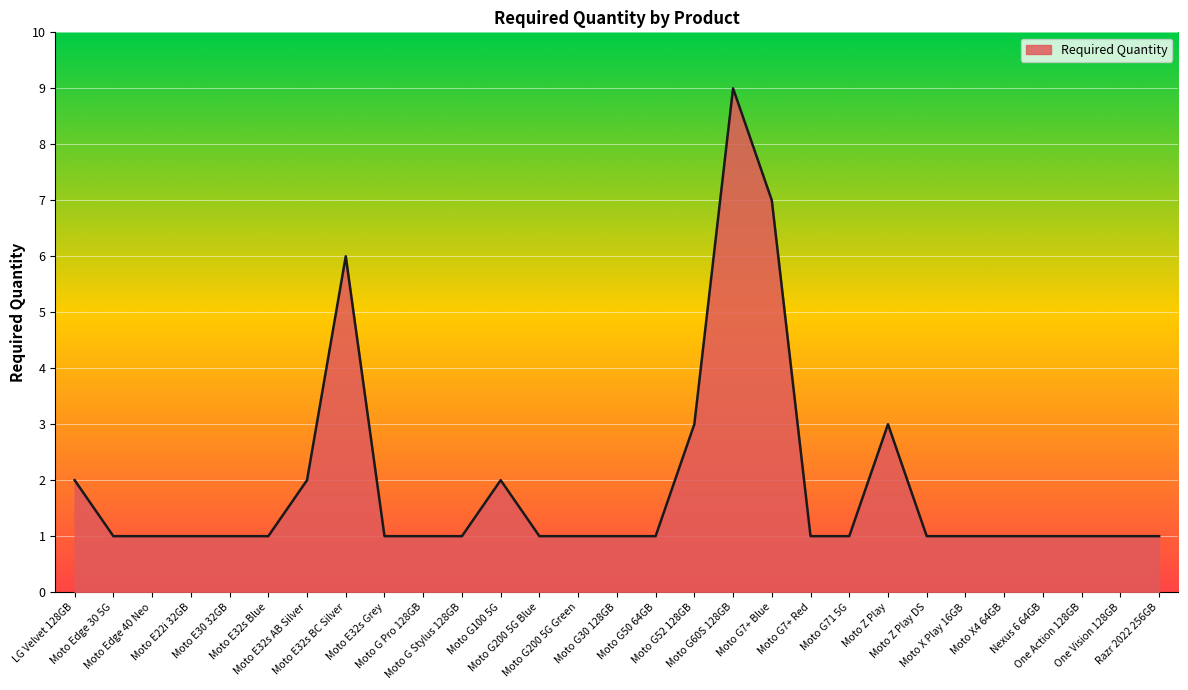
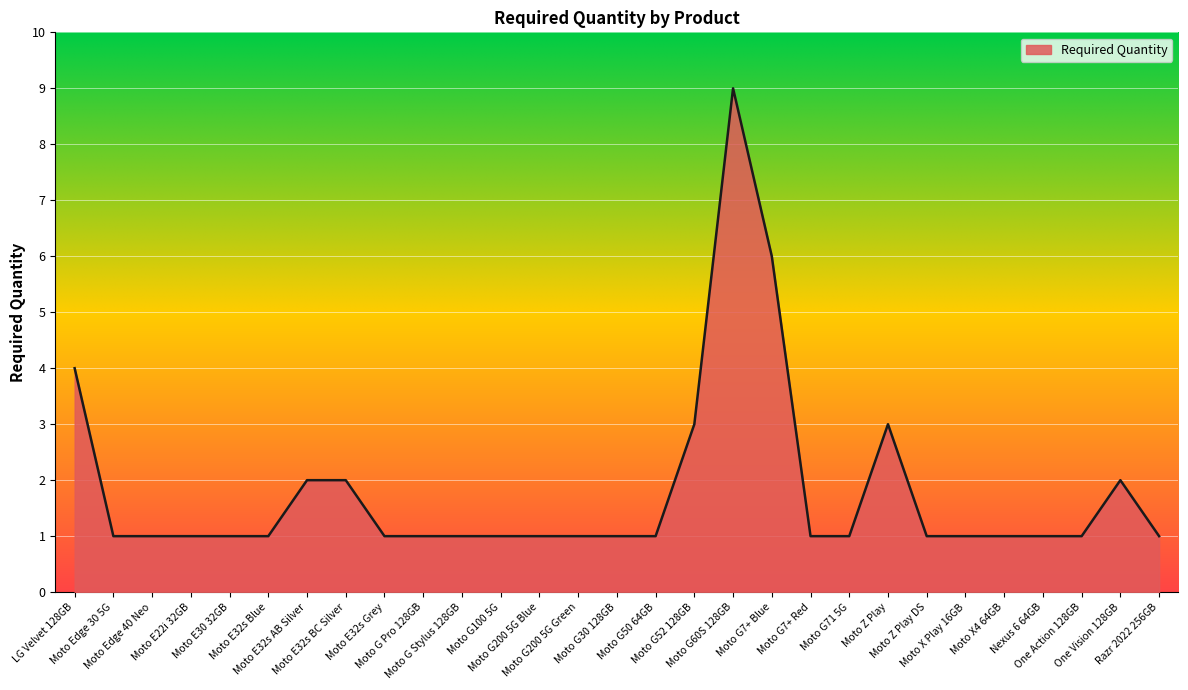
  {
-   "LG Velvet 128GB": 2,
+   "LG Velvet 128GB": 4,
    "Moto Edge 30 5G": 1,
    "Moto Edge 40 Neo": 1,
    "Moto E22i 32GB": 1,
    "Moto E30 32GB": 1,
    "Moto E32s Blue": 1,
    "Moto E32s AB Silver": 2,
-   "Moto E32s BC Silver": 6,
+   "Moto E32s BC Silver": 2,
    "Moto E32s Grey": 1,
    "Moto G Pro 128GB": 1,
    "Moto G Stylus 128GB": 1,
-   "Moto G100 5G": 2,
+   "Moto G100 5G": 1,
    "Moto G200 5G Blue": 1,
    "Moto G200 5G Green": 1,
    "Moto G30 128GB": 1,
    "Moto G50 64GB": 1,
    "Moto G52 128GB": 3,
    "Moto G60S 128GB": 9,
-   "Moto G7+ Blue": 7,
+   "Moto G7+ Blue": 6,
    "Moto G7+ Red": 1,
    "Moto G71 5G": 1,
    "Moto Z Play": 3,
    "Moto Z Play DS": 1,
    "Moto X Play 16GB": 1,
    "Moto X4 64GB": 1,
    "Nexus 6 64GB": 1,
    "One Action 128GB": 1,
-   "One Vision 128GB": 1,
+   "One Vision 128GB": 2,
    "Razr 2022 256GB": 1
  }
